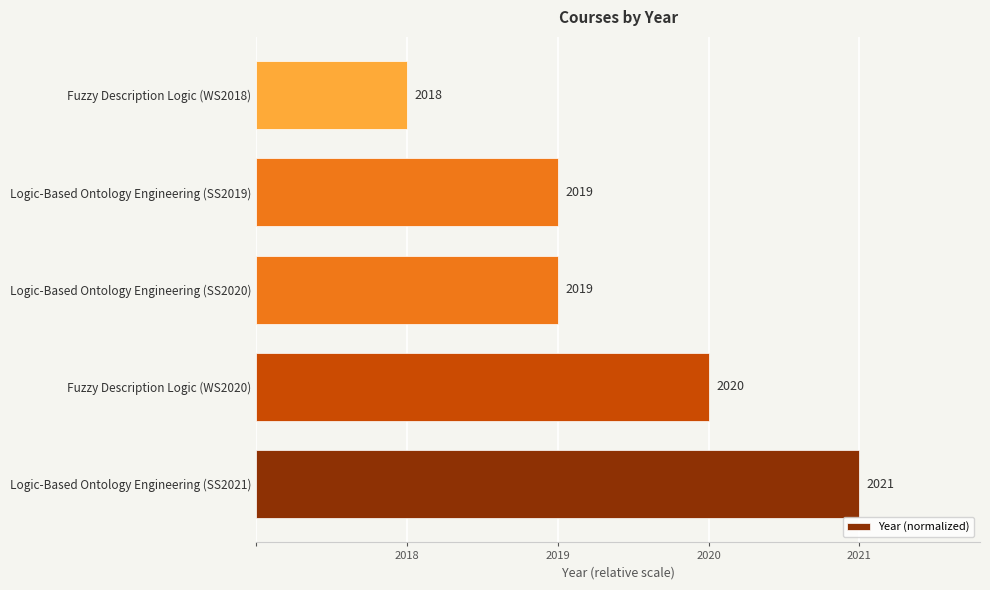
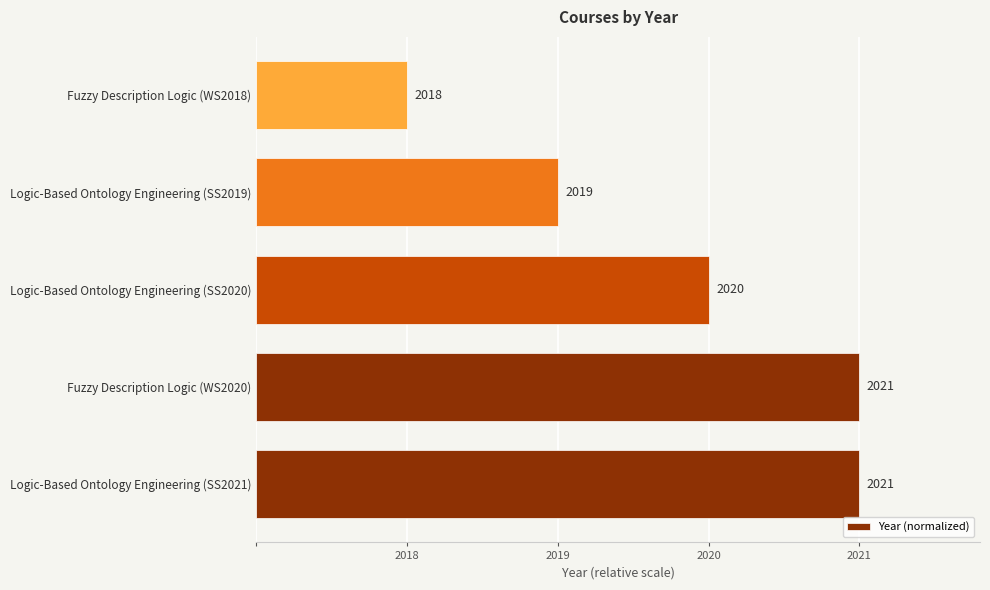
  {
-   "Logic-Based Ontology Engineering (SS2020)": 2019,
-   "Fuzzy Description Logic (WS2020)": 2020
+   "Logic-Based Ontology Engineering (SS2020)": 2020,
+   "Fuzzy Description Logic (WS2020)": 2021
  }
